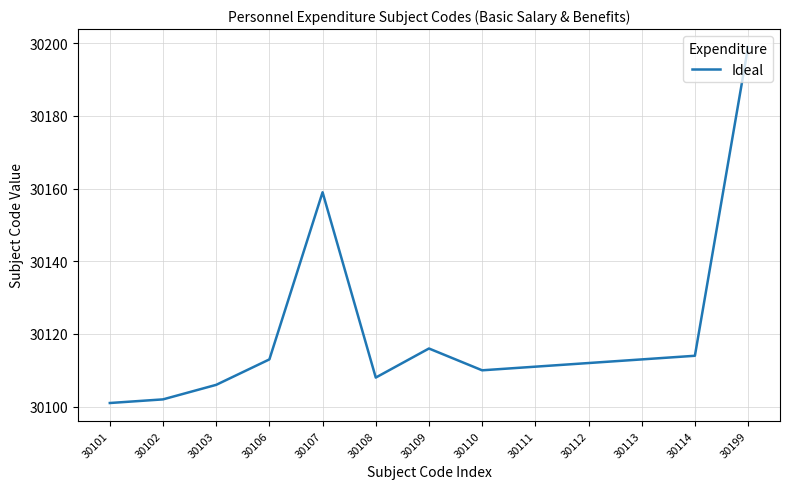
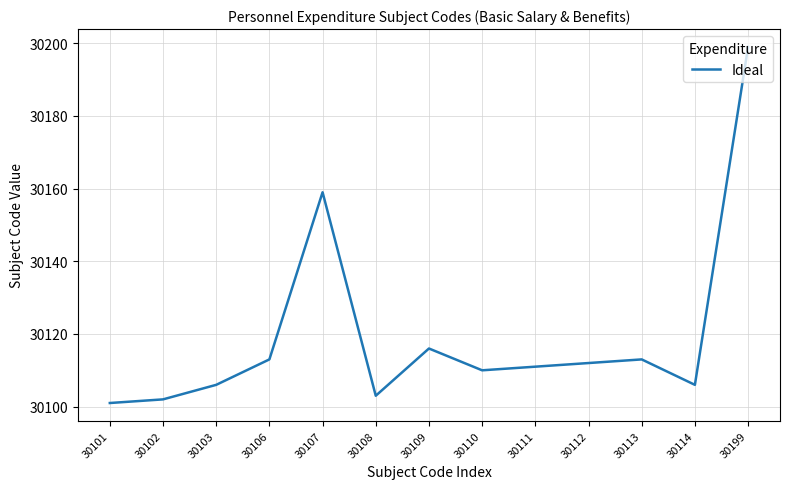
  {
    "30101": 30101,
    "30102": 30102,
    "30103": 30106,
    "30106": 30113,
    "30107": 30159,
-   "30108": 30108,
+   "30108": 30103,
    "30109": 30116,
    "30110": 30110,
    "30111": 30111,
    "30112": 30112,
    "30113": 30113,
-   "30114": 30114
+   "30114": 30106
  }
